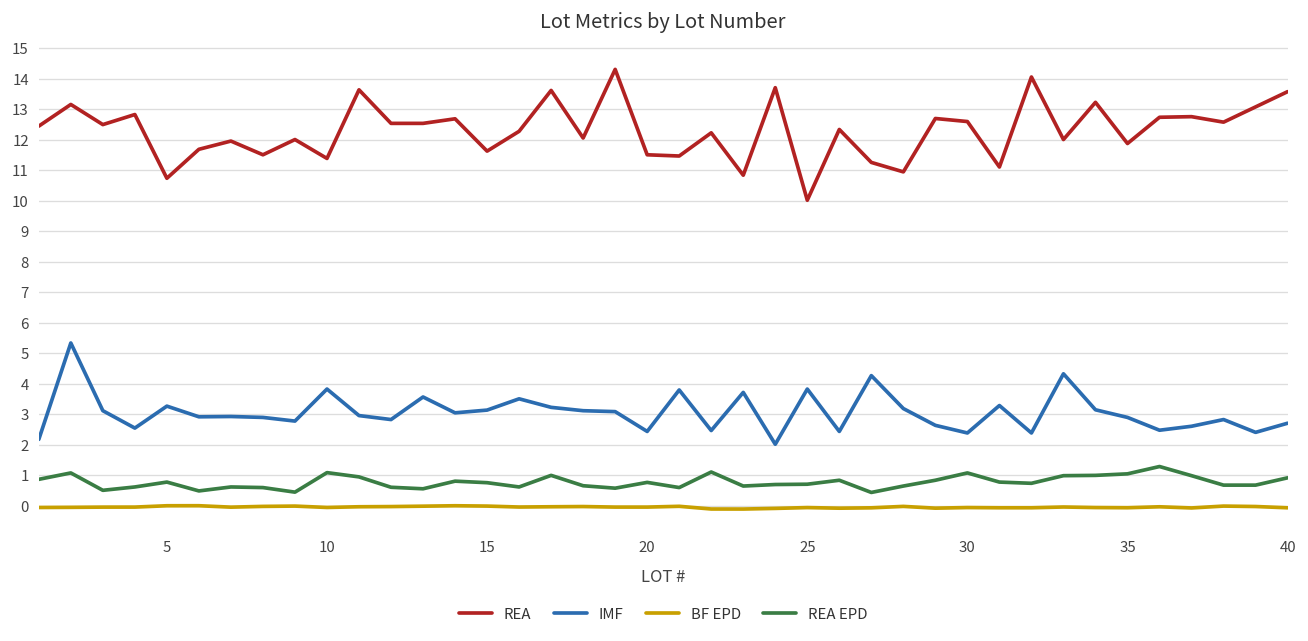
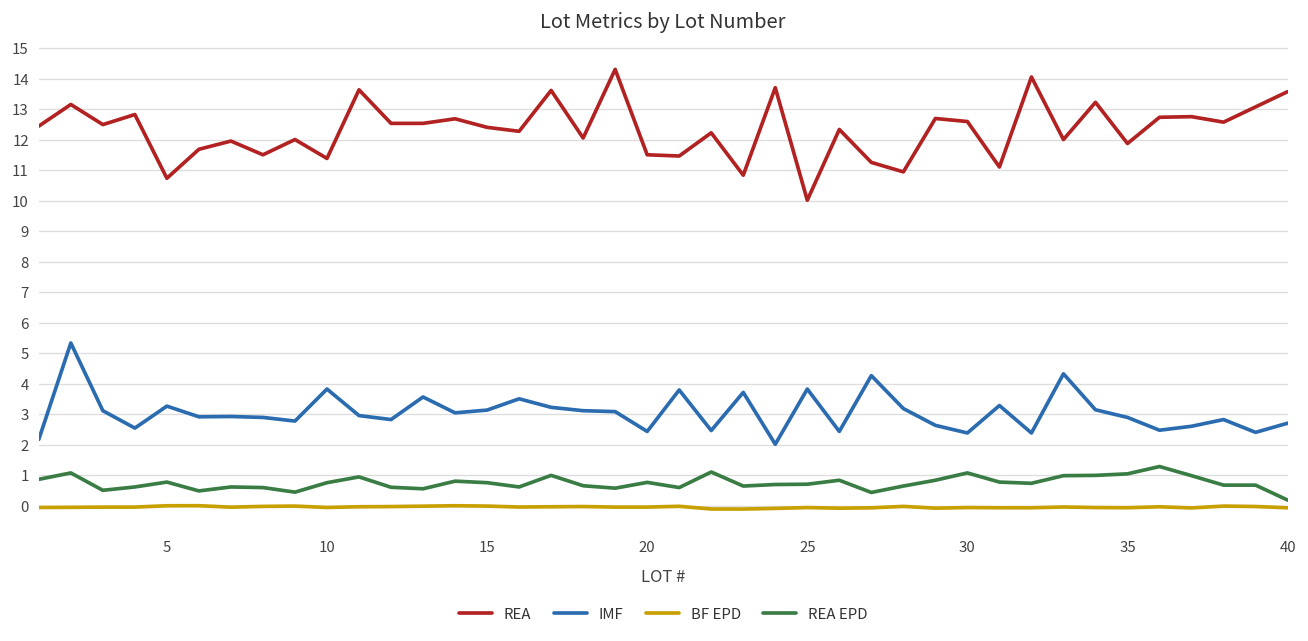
  {
    "REA": {
      "5": 10.7,
      "10": 11.4,
-     "15": 11.6,
+     "15": 12.4,
      "20": 11.5,
      "25": 10.0,
      "30": 12.6,
      "35": 11.9,
      "40": 13.6
    },
    "IMF": {
      "5": 3.3,
      "10": 3.8,
      "15": 3.1,
      "20": 2.4,
      "25": 3.8,
      "30": 2.4,
      "35": 2.9,
      "40": 2.7
    },
    "BF EPD": {
      "5": 0.0,
      "10": -0.1,
      "15": 0.0,
      "20": 0.0,
      "25": -0.1,
      "30": -0.1,
      "35": -0.1,
      "40": -0.1
    },
    "REA EPD": {
      "5": 0.8,
-     "10": 1.1,
+     "10": 0.8,
      "15": 0.8,
      "20": 0.8,
      "25": 0.7,
      "30": 1.1,
      "35": 1.1,
-     "40": 0.9
+     "40": 0.2
    }
  }
